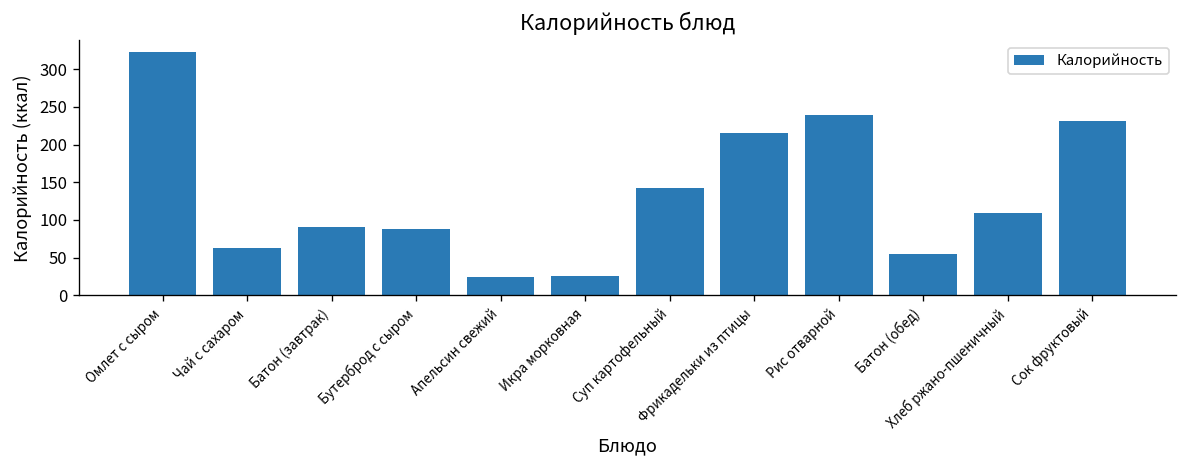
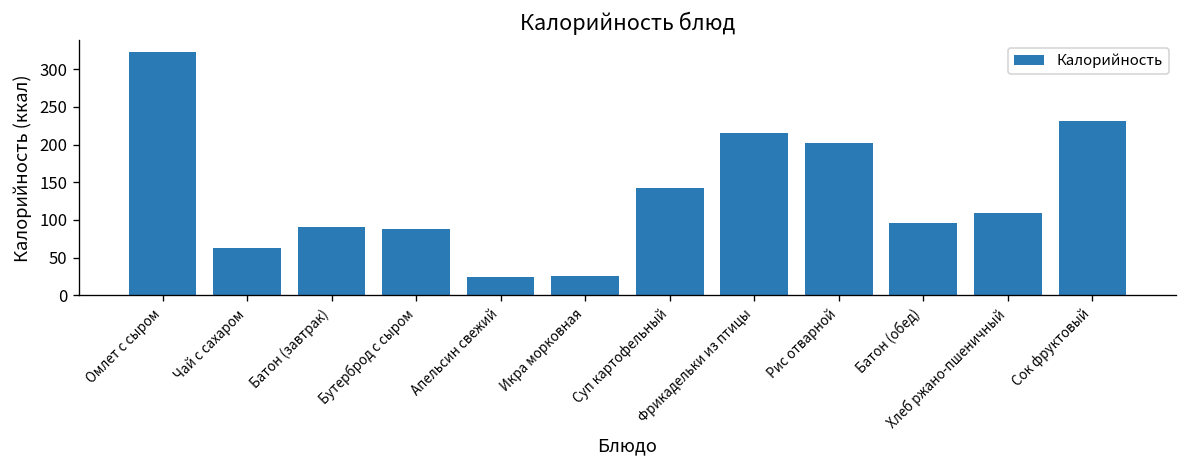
  {
    "Омлет с сыром": 320,
    "Чай с сахаром": 60,
    "Батон (завтрак)": 90,
    "Бутерброд с сыром": 90,
    "Апельсин свежий": 20,
    "Икра морковная": 30,
    "Суп картофельный": 140,
    "Фрикадельки из птицы": 220,
-   "Рис отварной": 240,
-   "Батон (обед)": 60,
+   "Рис отварной": 200,
+   "Батон (обед)": 100,
    "Хлеб ржано-пшеничный": 110,
    "Сок фруктовый": 230
  }
